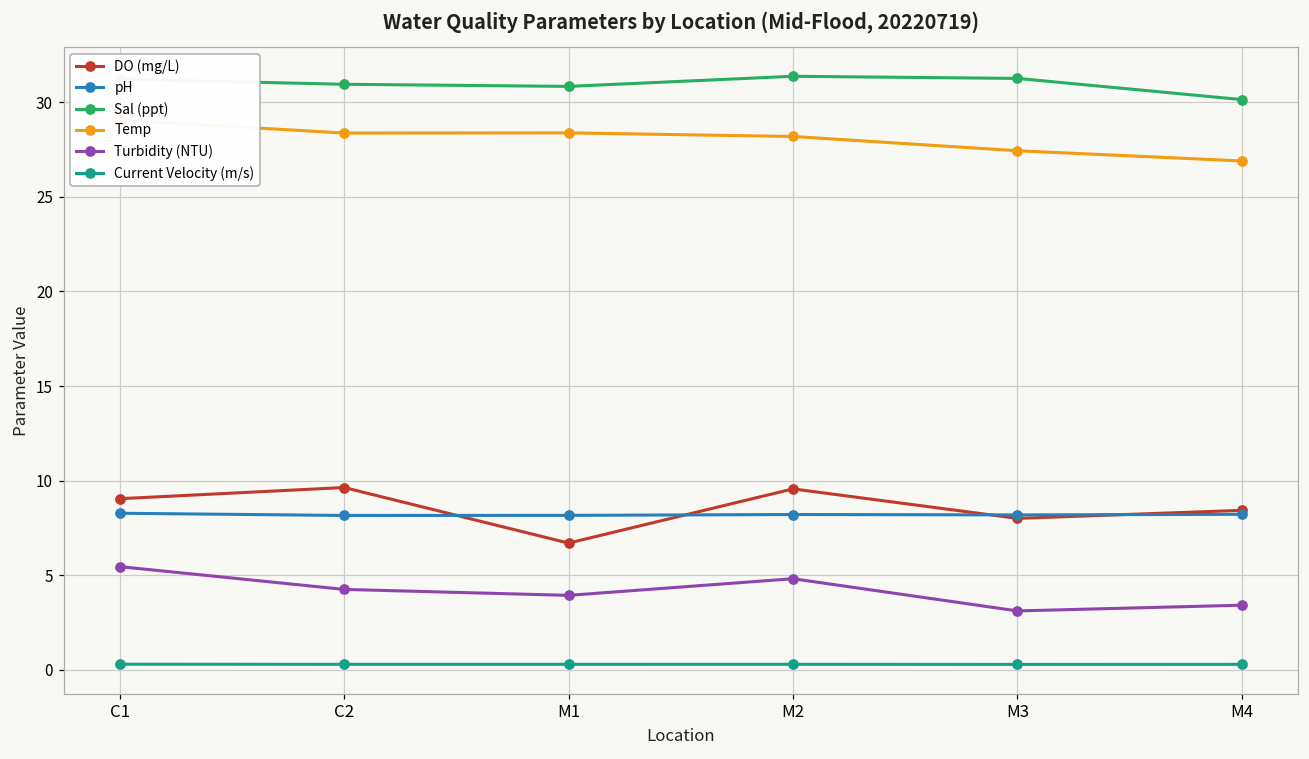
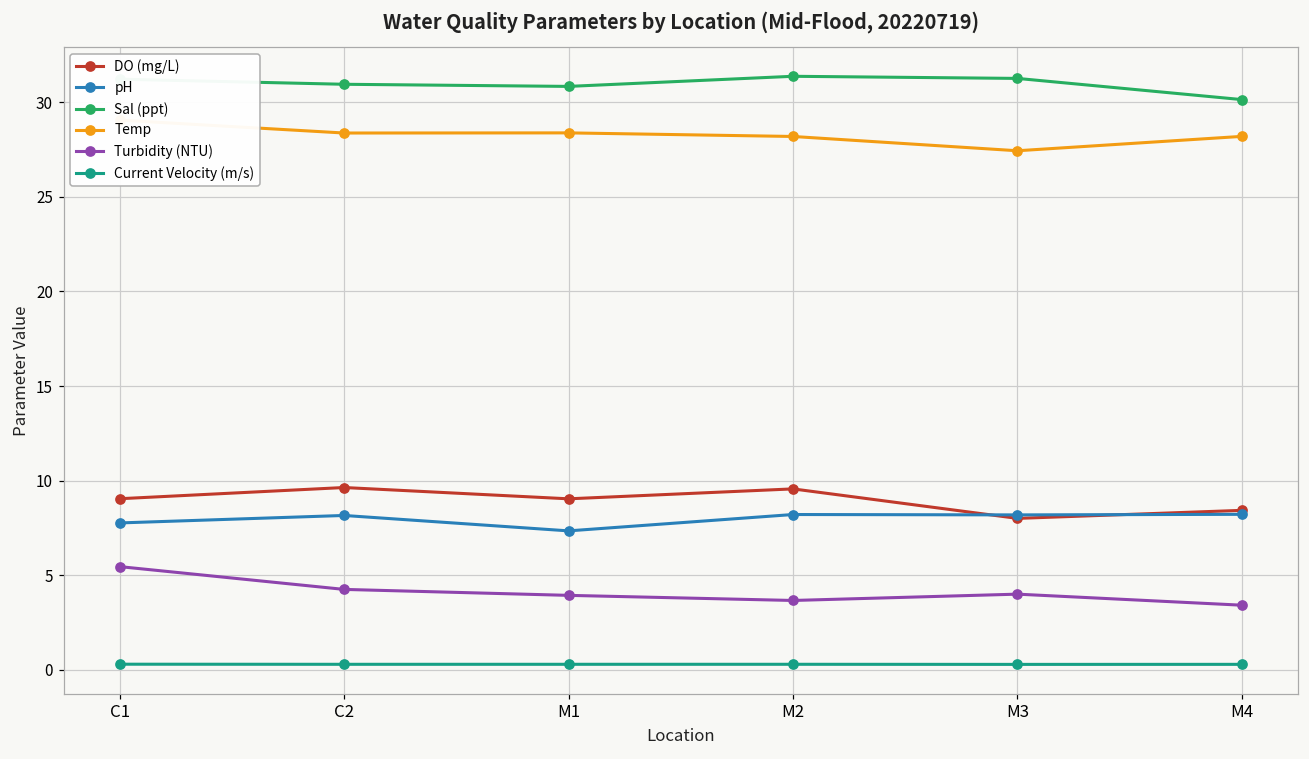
  {
    "DO (mg/L)": {
      "C1": 9.0,
      "C2": 9.6,
-     "M1": 6.7,
+     "M1": 9.0,
      "M2": 9.6,
      "M3": 8.0,
      "M4": 8.4
    },
    "pH": {
-     "C1": 8.3,
+     "C1": 7.8,
      "C2": 8.2,
-     "M1": 8.2,
+     "M1": 7.3,
      "M2": 8.2,
      "M3": 8.2,
      "M4": 8.2
    },
    "Temp": {
      "C2": 28.4,
      "M1": 28.4,
      "M2": 28.2,
      "M3": 27.4,
-     "M4": 26.9
+     "M4": 28.2
    },
    "Turbidity (NTU)": {
      "C1": 5.5,
      "C2": 4.2,
      "M1": 3.9,
-     "M2": 4.8,
-     "M3": 3.1,
+     "M2": 3.7,
+     "M3": 4.0,
      "M4": 3.4
    }
  }
